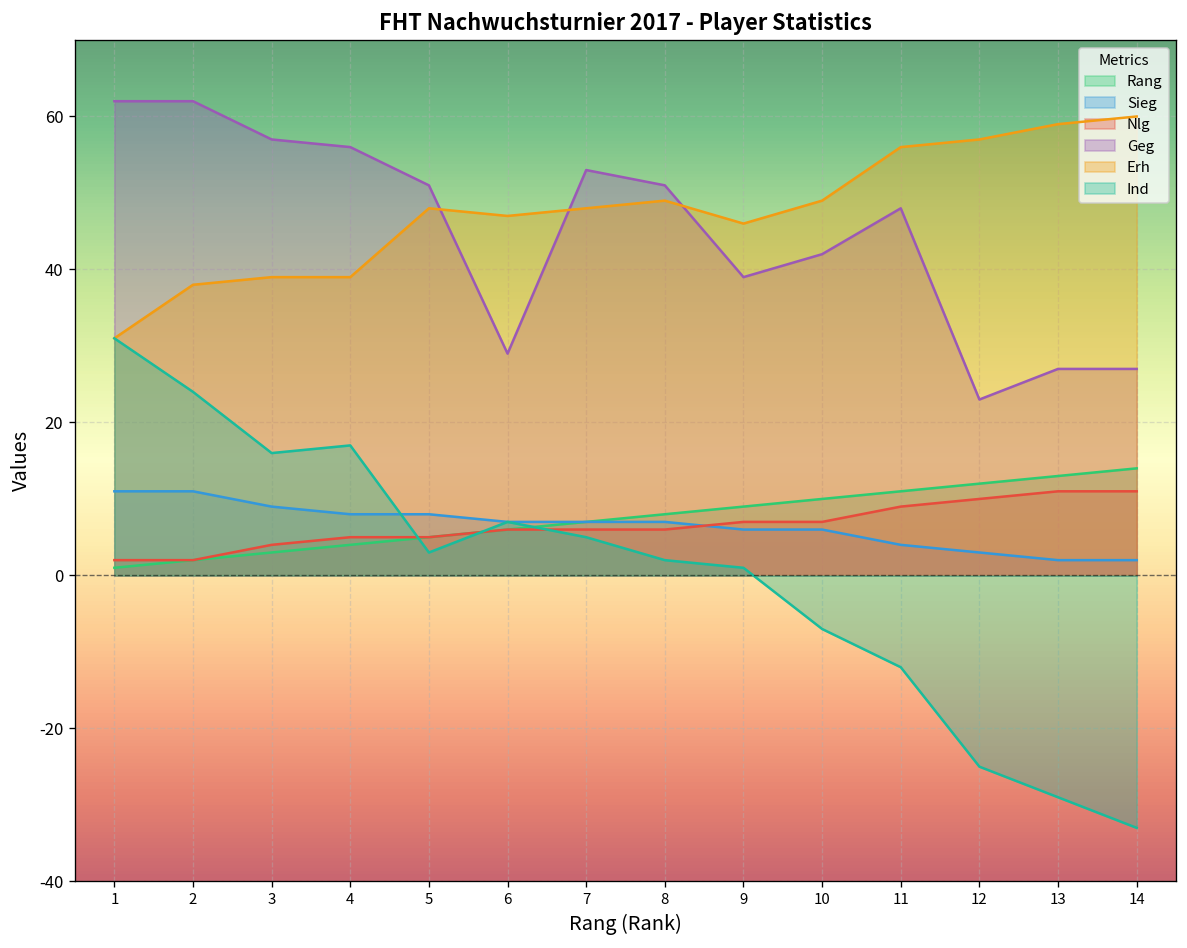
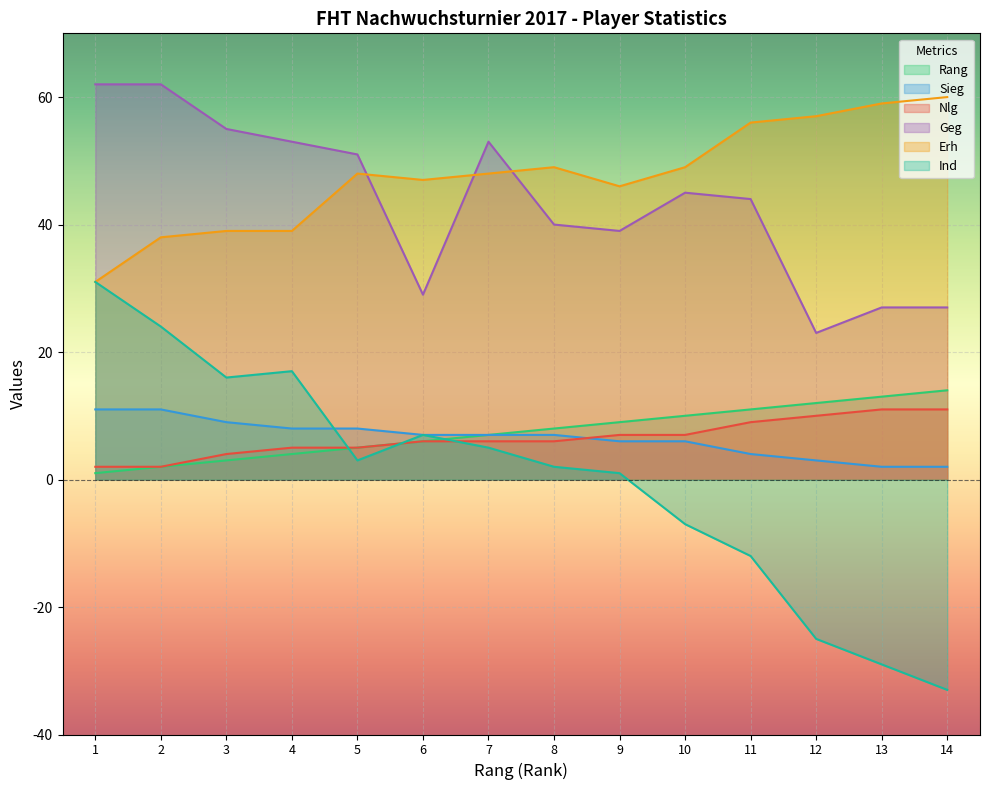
  {
    "Geg": {
      "1": 62,
      "2": 62,
-     "3": 57,
-     "4": 56,
+     "3": 55,
+     "4": 53,
      "5": 51,
      "6": 29,
      "7": 53,
-     "8": 51,
+     "8": 40,
      "9": 39,
-     "10": 42,
-     "11": 48,
+     "10": 45,
+     "11": 44,
      "12": 23,
      "13": 27,
      "14": 27
    }
  }
